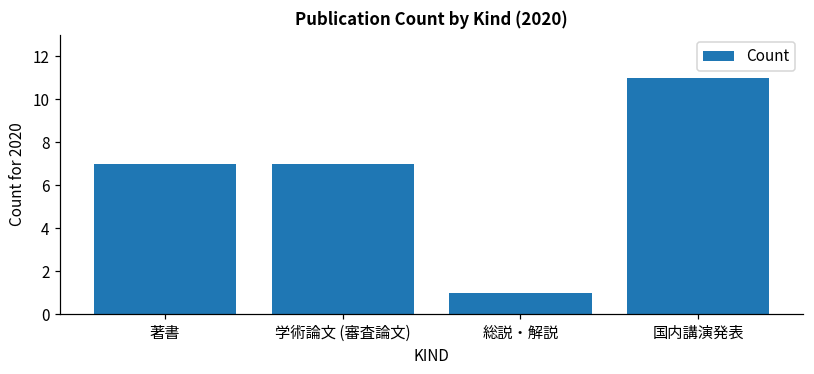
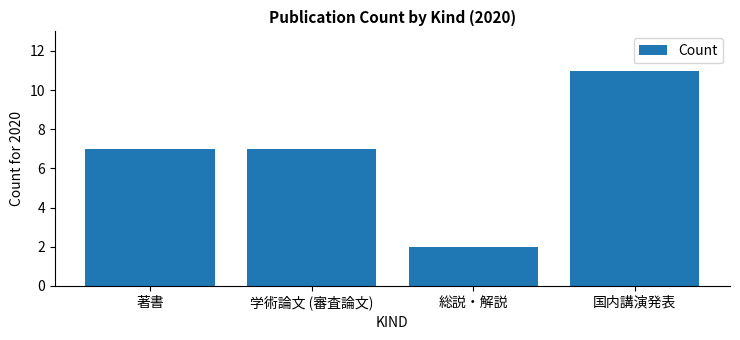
  {
    "著書": 7,
    "学術論文 (審査論文)": 7,
-   "総説・解説": 1,
+   "総説・解説": 2,
    "国内講演発表": 11
  }
